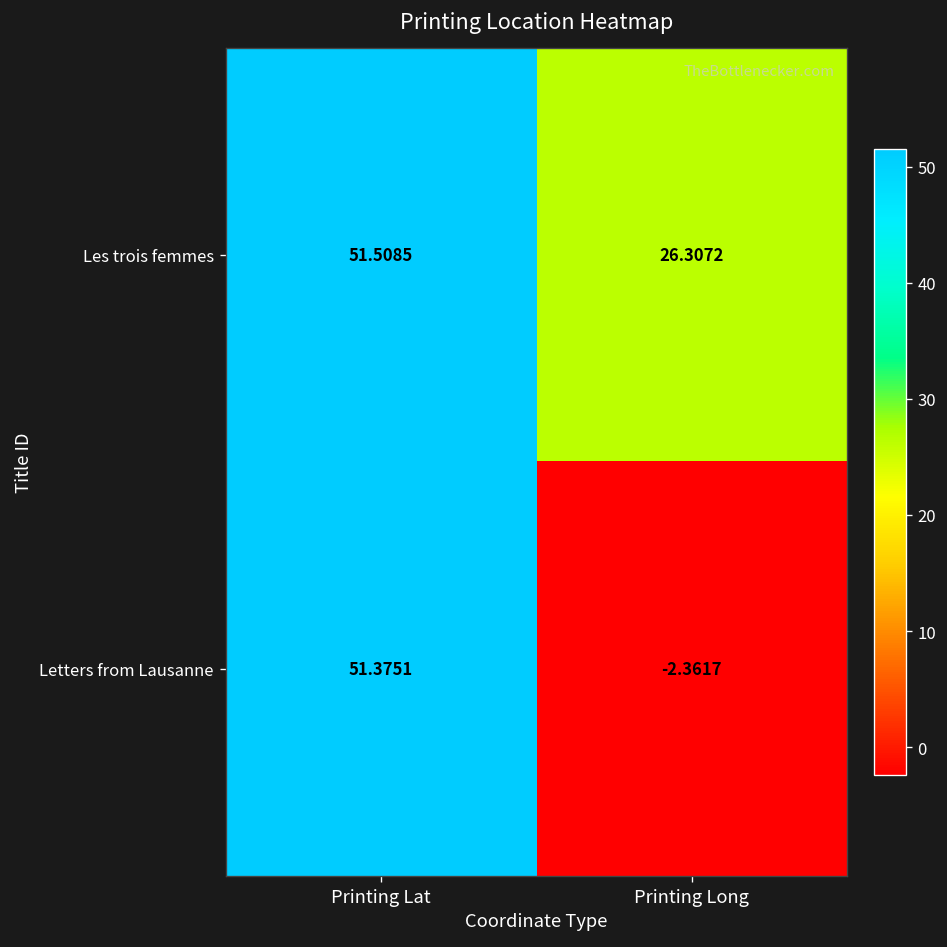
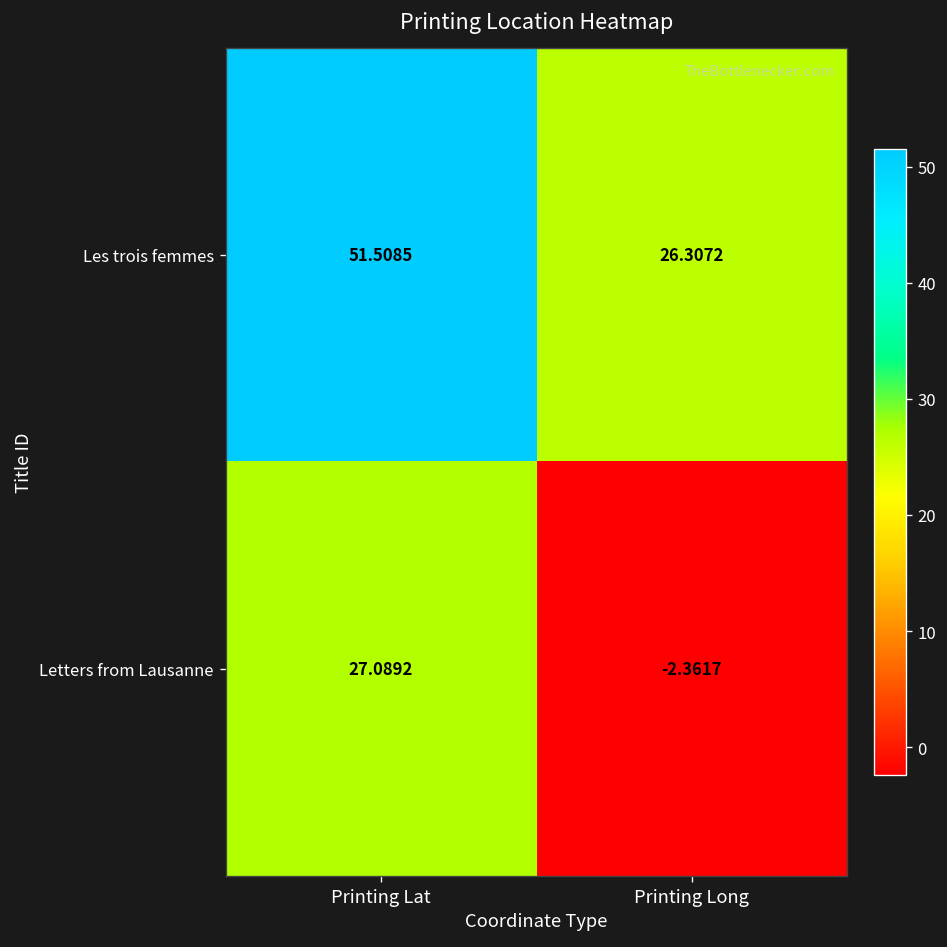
  {
    "Les trois femmes": {
      "Printing Lat": 51.5085
    },
    "Letters from Lausanne": {
-     "Printing Lat": 51.3751,
+     "Printing Lat": 27.0892,
      "Printing Long": -2.3617
    }
  }
